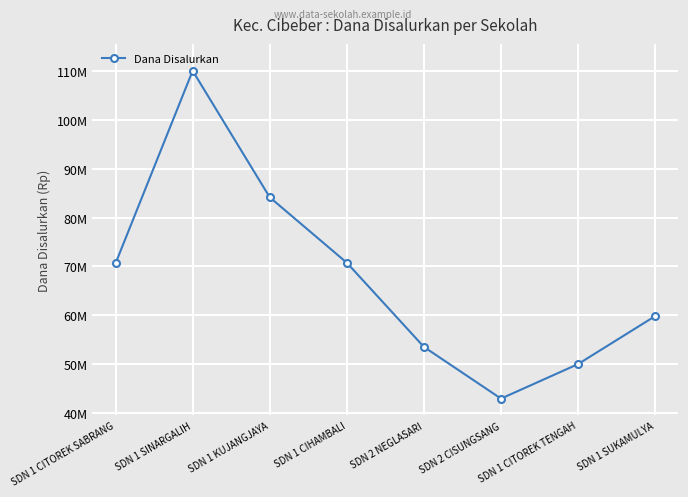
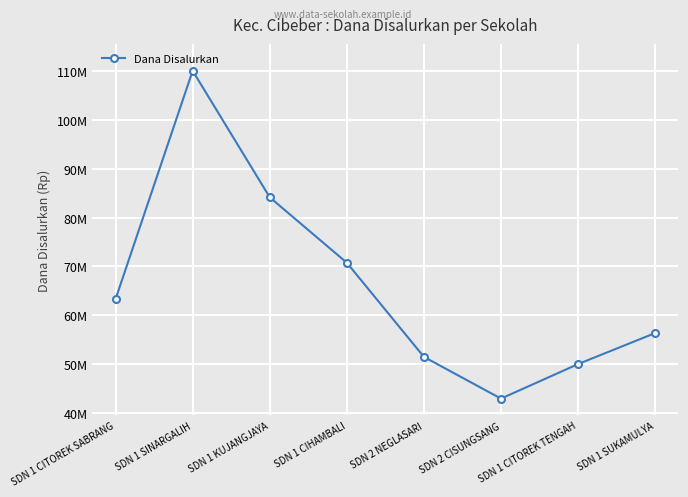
  {
-   "SDN 1 CITOREK SABRANG": 71000000,
+   "SDN 1 CITOREK SABRANG": 63000000,
    "SDN 1 SINARGALIH": 110000000,
    "SDN 1 KUJANGJAYA": 84000000,
    "SDN 1 CIHAMBALI": 71000000,
-   "SDN 2 NEGLASARI": 54000000,
+   "SDN 2 NEGLASARI": 52000000,
    "SDN 2 CISUNGSANG": 43000000,
    "SDN 1 CITOREK TENGAH": 50000000,
-   "SDN 1 SUKAMULYA": 60000000
+   "SDN 1 SUKAMULYA": 56000000
  }
